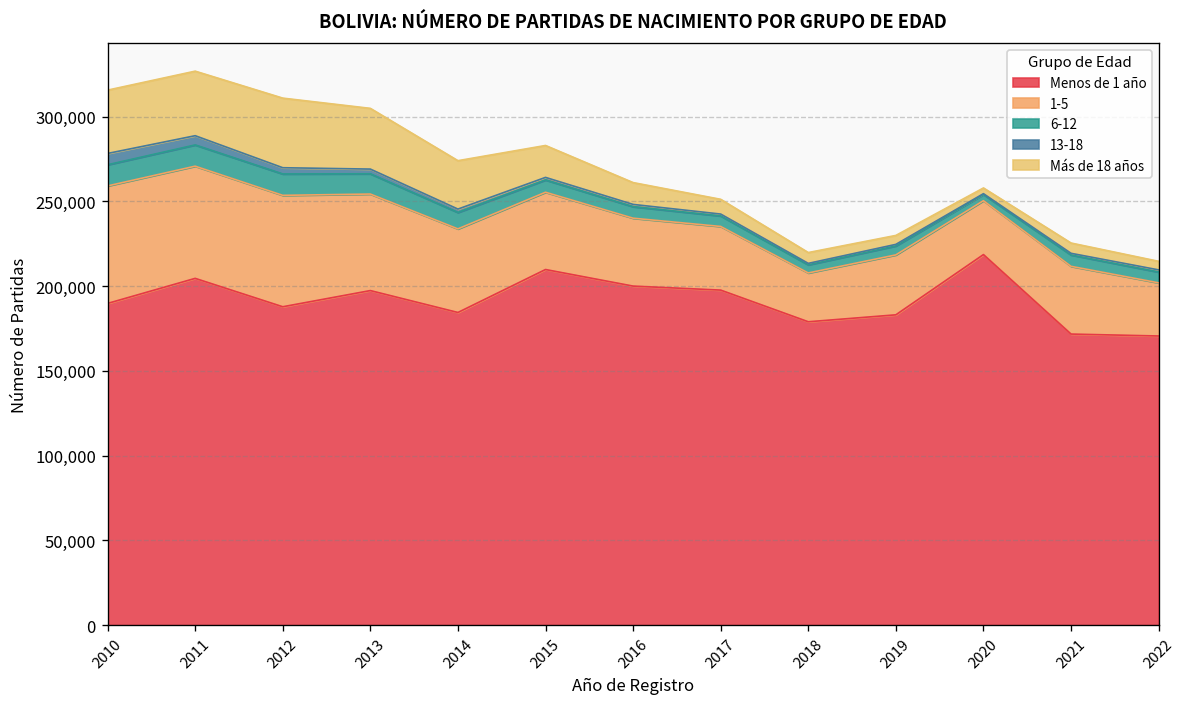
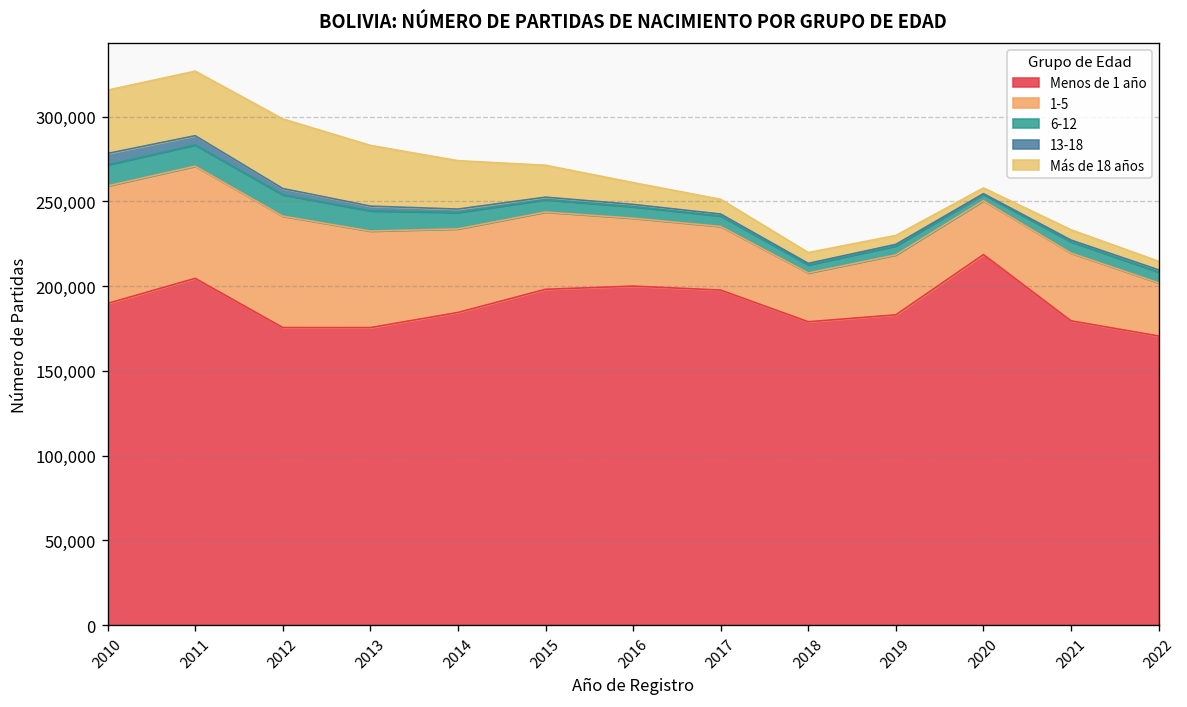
  {
    "Menos de 1 año": {
      "2010": "190,000",
      "2011": "205,000",
-     "2012": "188,000",
-     "2013": "197,000",
+     "2012": "176,000",
+     "2013": "175,000",
      "2014": "184,000",
-     "2015": "210,000",
+     "2015": "198,000",
      "2016": "200,000",
      "2017": "198,000",
      "2018": "179,000",
      "2019": "183,000",
      "2020": "219,000",
-     "2021": "172,000",
+     "2021": "179,000",
      "2022": "171,000"
    }
  }
